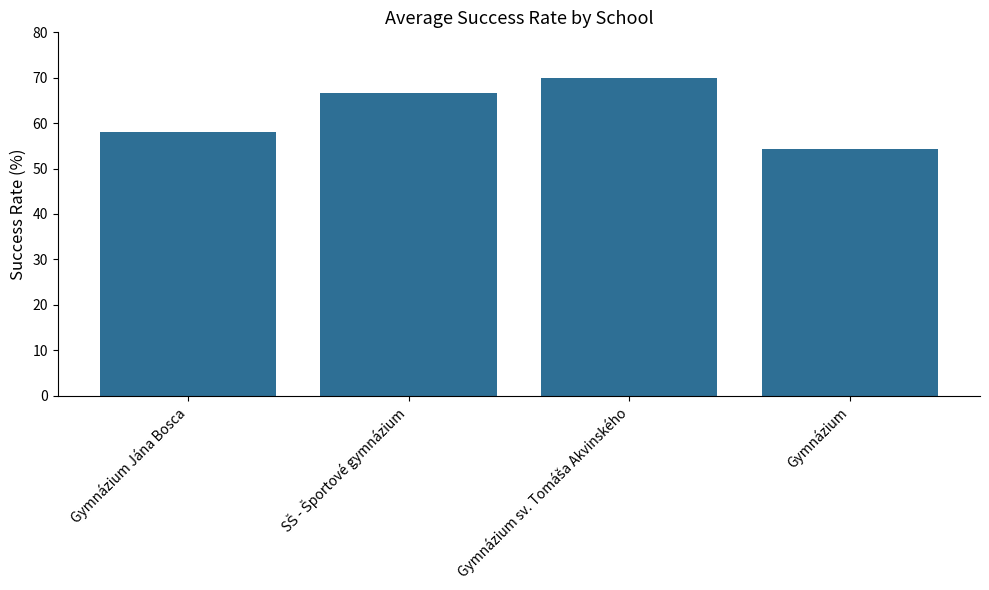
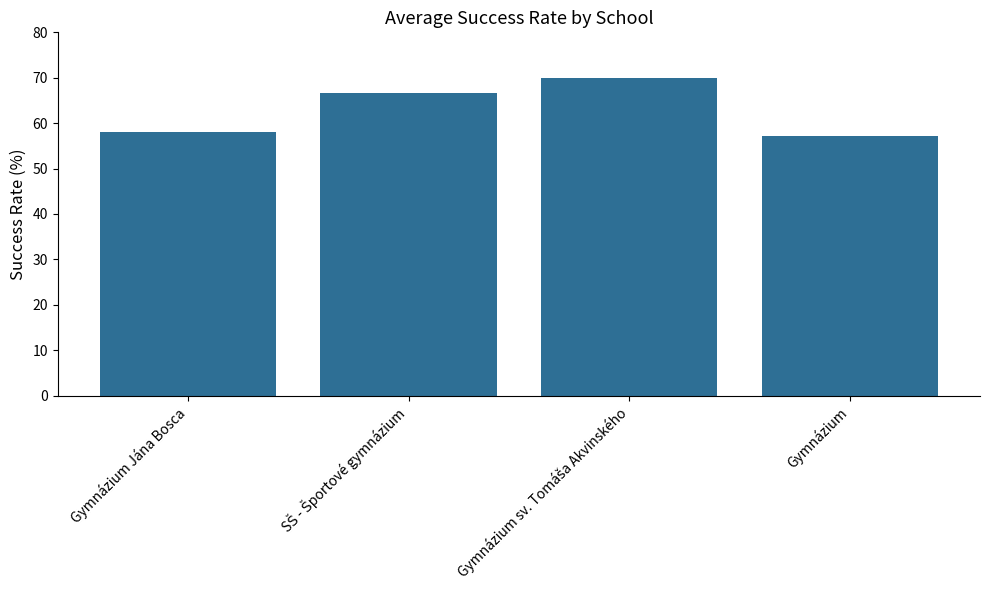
  {
    "Gymnázium Jána Bosca": 58,
    "SŠ - Športové gymnázium": 67,
    "Gymnázium sv. Tomáša Akvinského": 70,
-   "Gymnázium": 54
+   "Gymnázium": 57
  }
